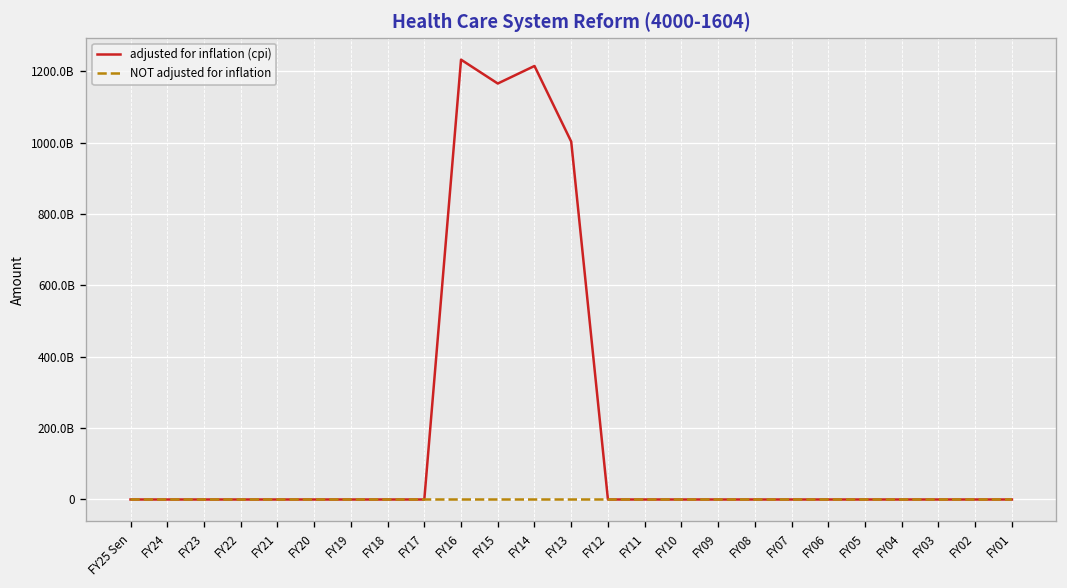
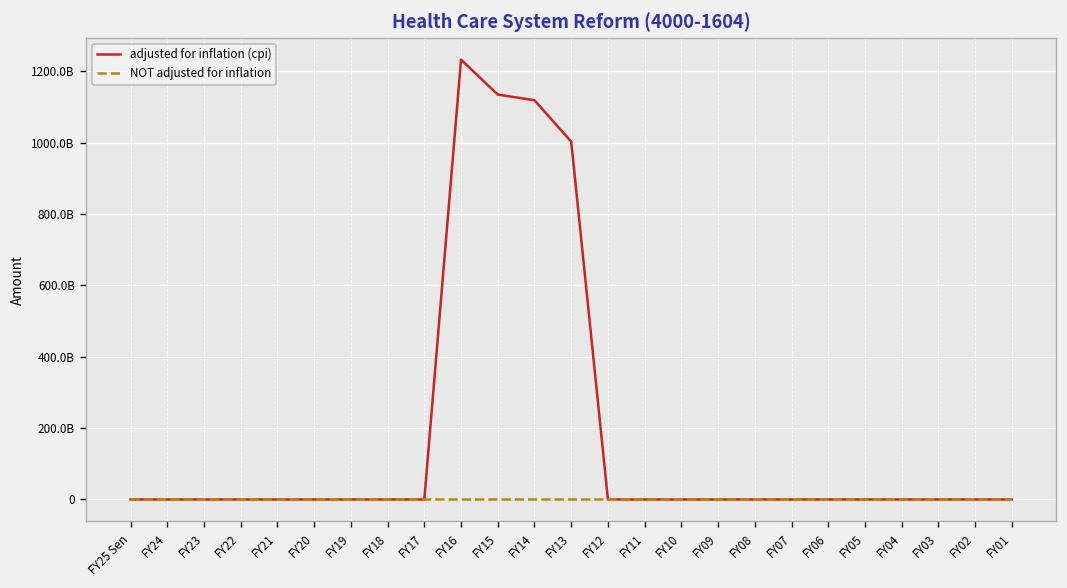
  {
    "adjusted for inflation (cpi)": {
      "FY16": 1230000000000,
-     "FY15": 1170000000000,
-     "FY14": 1210000000000,
+     "FY15": 1130000000000,
+     "FY14": 1120000000000,
      "FY13": 1000000000000
    },
    "NOT adjusted for inflation": {
      "FY16": 0,
      "FY15": 0,
      "FY14": 0,
      "FY13": 0
    }
  }
